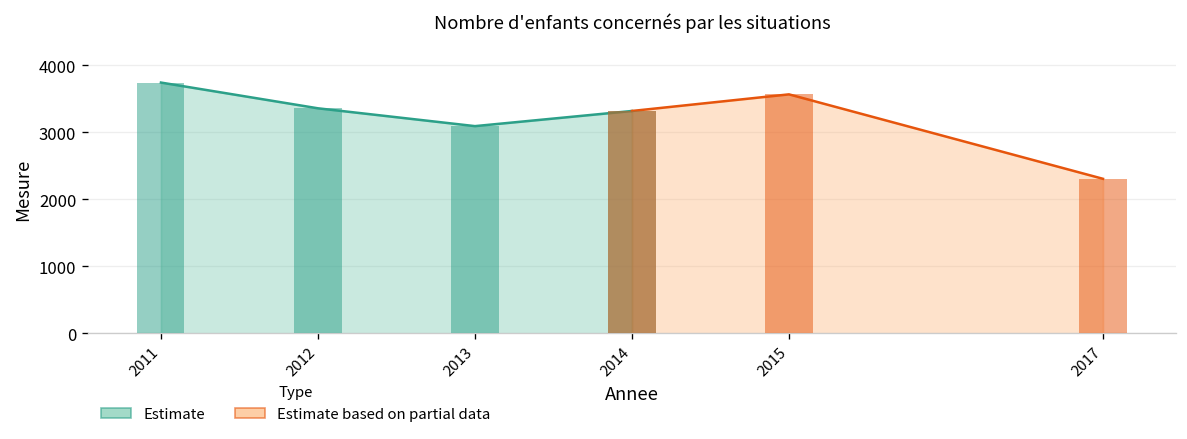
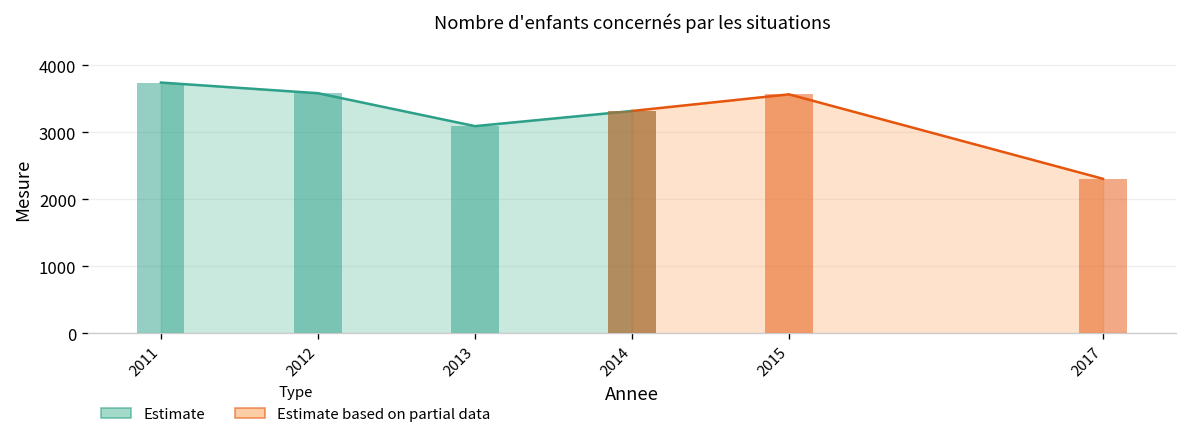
  {
    "Estimate": {
      "2011": 3700,
-     "2012": 3400,
+     "2012": 3600,
      "2013": 3100,
      "2014": 3300
    },
    "Estimate based on partial data": {
      "2014": 3300,
      "2015": 3600,
      "2017": 2300
    }
  }
